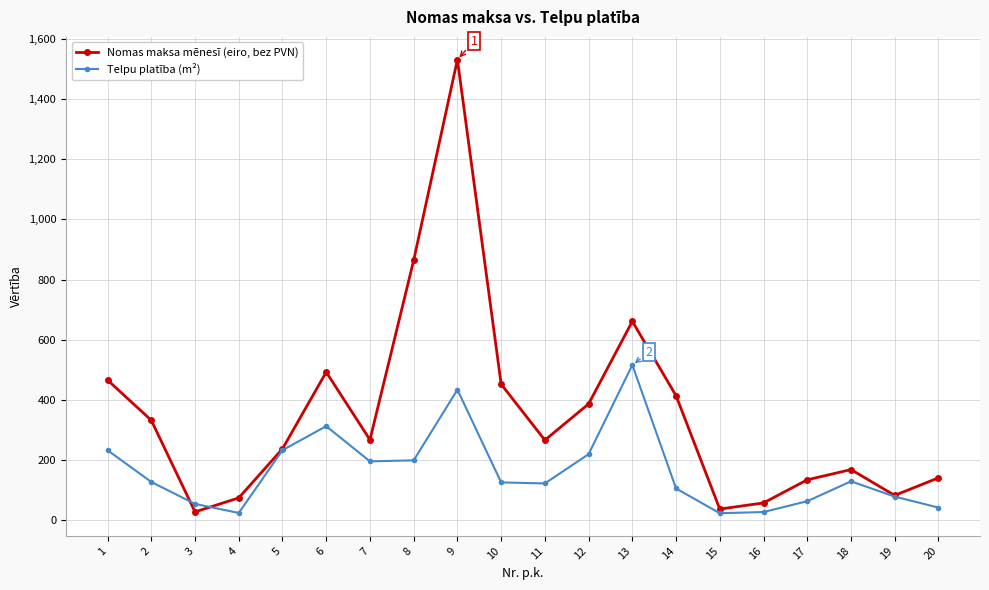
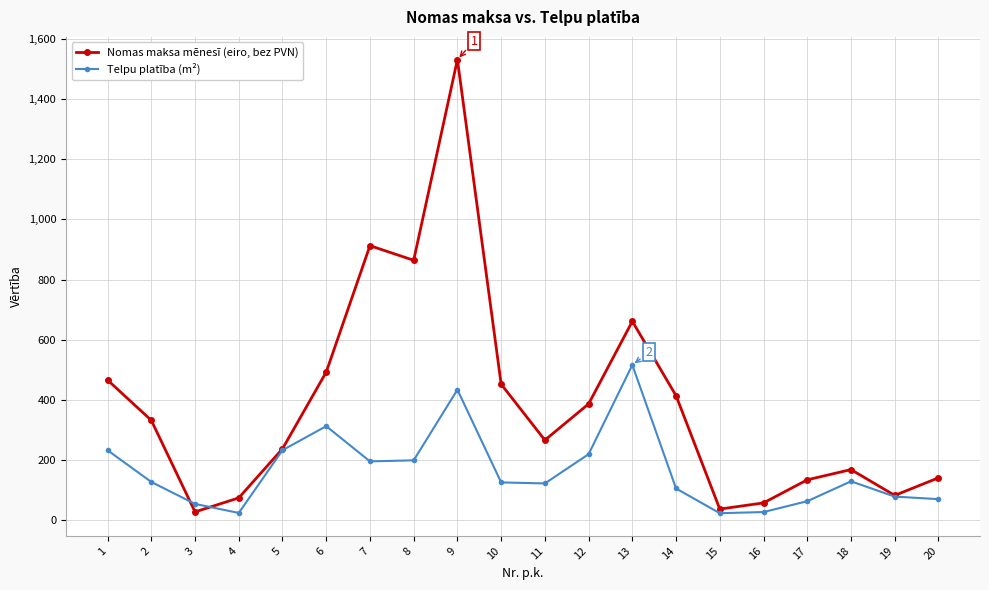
  {
    "Nomas maksa mēnesī (eiro, bez PVN)": {
      "1": 470,
      "2": 330,
      "3": 30,
      "4": 80,
      "6": 490,
-     "7": 270,
+     "7": 910,
      "8": 860,
      "10": 450,
      "11": 270,
      "12": 390,
      "13": 660,
      "14": 410,
      "15": 40,
      "16": 60,
      "17": 140,
      "18": 170,
      "20": 140
    },
    "Telpu platība (m²)": {
      "1": 230,
      "2": 130,
      "3": 60,
      "4": 30,
      "6": 310,
      "7": 200,
      "8": 200,
      "9": 430,
      "10": 130,
      "11": 120,
      "12": 220,
      "14": 110,
      "15": 20,
      "16": 30,
      "17": 60,
      "18": 130,
-     "20": 40
+     "20": 70
    }
  }
